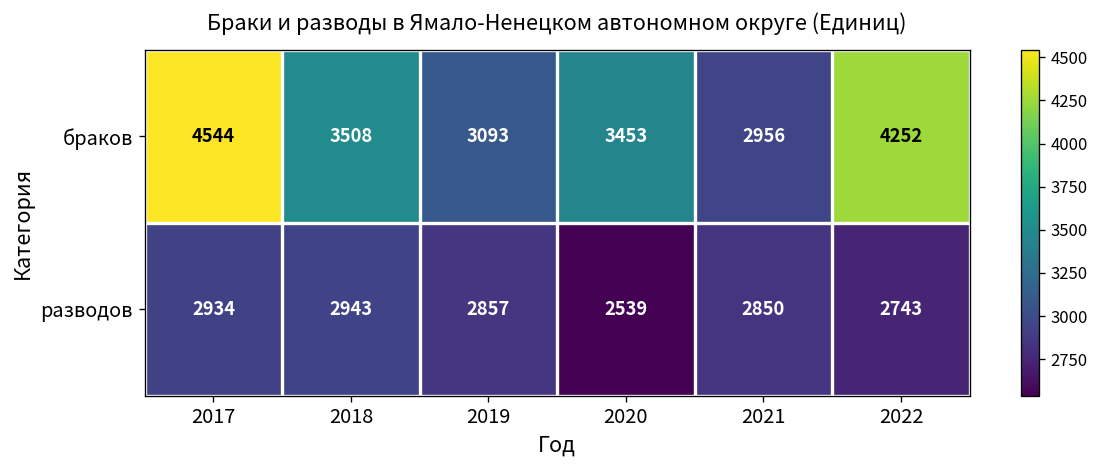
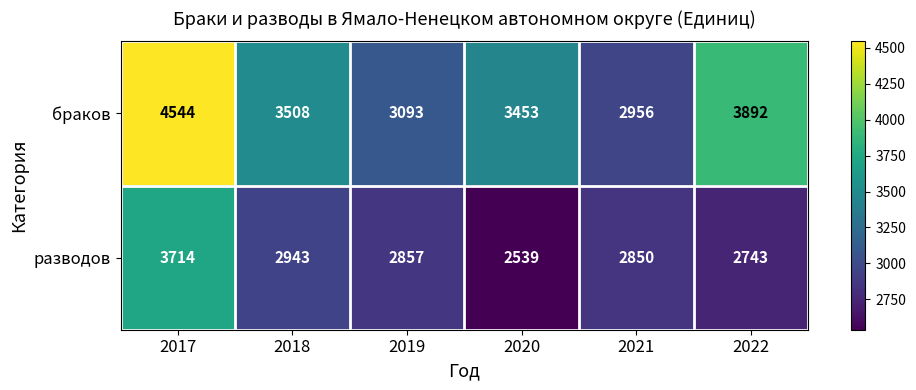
  {
    "браков": {
      "2017": 4544,
      "2018": 3508,
      "2019": 3093,
      "2020": 3453,
      "2021": 2956,
-     "2022": 4252
+     "2022": 3892
    },
    "разводов": {
-     "2017": 2934,
+     "2017": 3714,
      "2018": 2943,
      "2019": 2857,
      "2020": 2539,
      "2021": 2850,
      "2022": 2743
    }
  }
